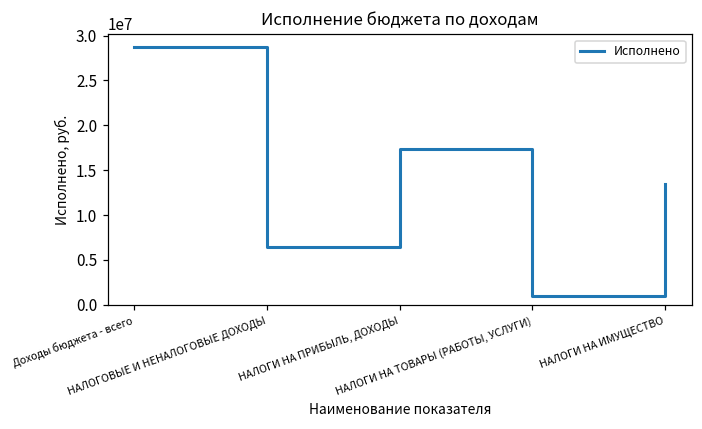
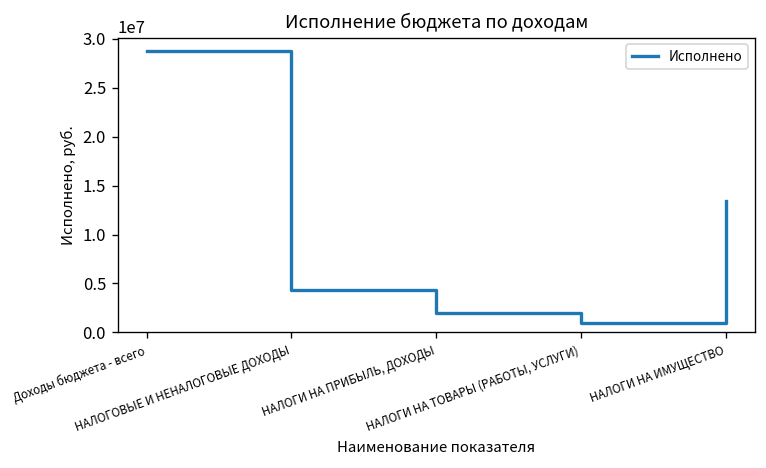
  {
    "Доходы бюджета - всего": 29000000,
-   "НАЛОГОВЫЕ И НЕНАЛОГОВЫЕ ДОХОДЫ": 6000000,
-   "НАЛОГИ НА ПРИБЫЛЬ, ДОХОДЫ": 17000000,
+   "НАЛОГОВЫЕ И НЕНАЛОГОВЫЕ ДОХОДЫ": 4000000,
+   "НАЛОГИ НА ПРИБЫЛЬ, ДОХОДЫ": 2000000,
    "НАЛОГИ НА ТОВАРЫ (РАБОТЫ, УСЛУГИ)": 1000000,
    "НАЛОГИ НА ИМУЩЕСТВО": 13000000
  }
